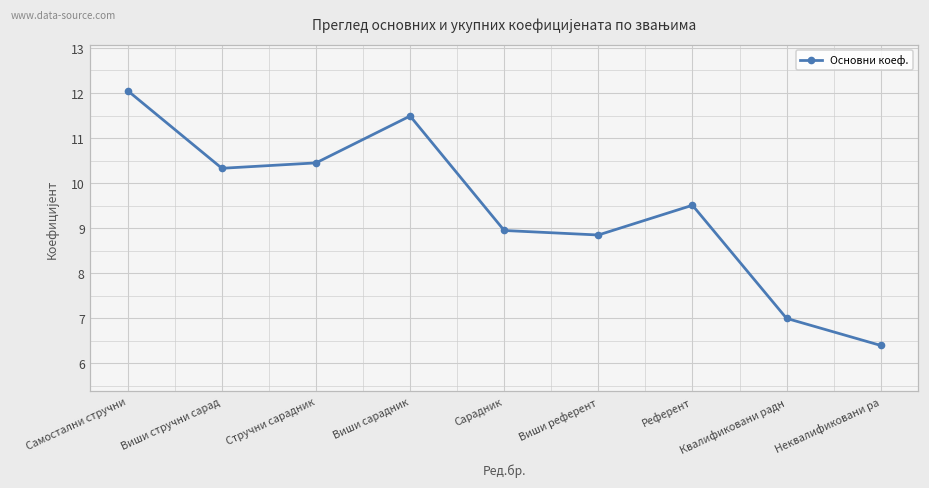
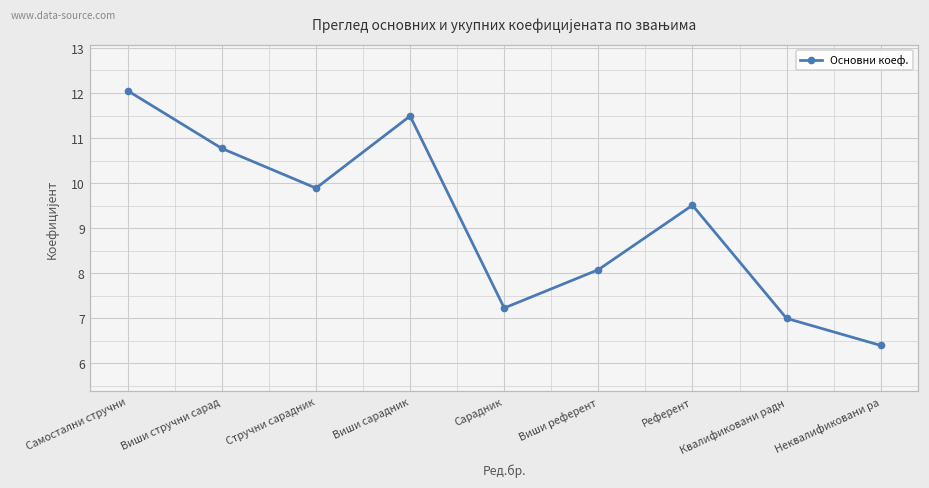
  {
    "Самостални стручни": 12.1,
-   "Виши стручни сарад": 10.3,
-   "Стручни сарадник": 10.5,
+   "Виши стручни сарад": 10.8,
+   "Стручни сарадник": 9.9,
    "Виши сарадник": 11.5,
-   "Сарадник": 9.0,
-   "Виши референт": 8.9,
+   "Сарадник": 7.2,
+   "Виши референт": 8.1,
    "Референт": 9.5,
    "Квалификовани радн": 7.0,
    "Неквалификовани ра": 6.4
  }
